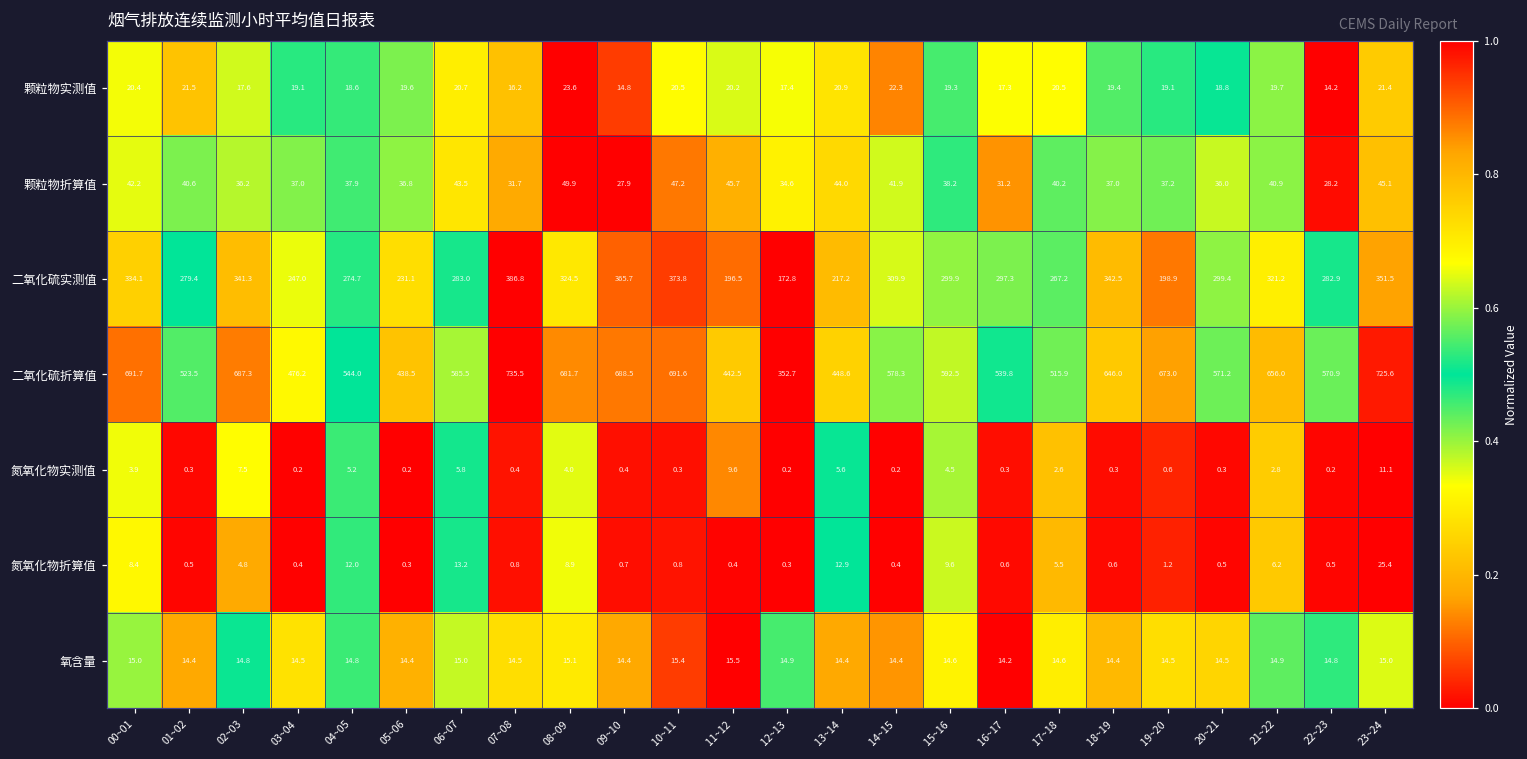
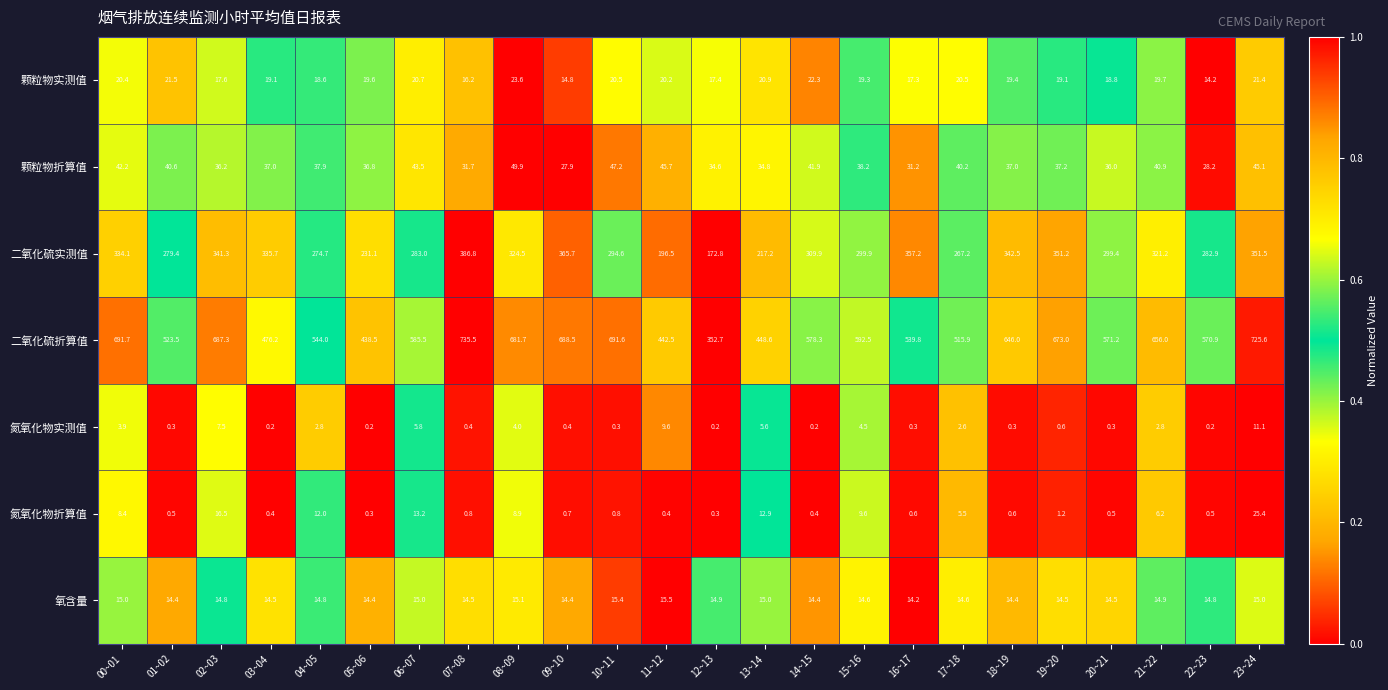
  {
    "颗粒物实测值": {
      "00~01": 20.4,
      "01~02": 21.5,
      "02~03": 17.6,
      "03~04": 19.1,
      "04~05": 18.6,
      "05~06": 19.6,
      "06~07": 20.7,
      "07~08": 16.2,
      "08~09": 23.6,
      "09~10": 14.8,
      "10~11": 20.5,
      "11~12": 20.2,
      "12~13": 17.4,
      "13~14": 20.9,
      "14~15": 22.3,
      "15~16": 19.3,
      "16~17": 17.3,
      "17~18": 20.5,
      "18~19": 19.4,
      "19~20": 19.1,
      "20~21": 18.8,
      "21~22": 19.7,
      "22~23": 14.2,
      "23~24": 21.4
    },
    "颗粒物折算值": {
      "00~01": 42.2,
      "01~02": 40.6,
      "02~03": 36.2,
      "03~04": 37.0,
      "04~05": 37.9,
      "05~06": 36.8,
      "06~07": 43.5,
      "07~08": 31.7,
      "08~09": 49.9,
      "09~10": 27.9,
      "10~11": 47.2,
      "11~12": 45.7,
      "12~13": 34.6,
-     "13~14": 44.0,
+     "13~14": 34.8,
      "14~15": 41.9,
      "15~16": 38.2,
      "16~17": 31.2,
      "17~18": 40.2,
      "18~19": 37.0,
      "19~20": 37.2,
      "20~21": 36.0,
      "21~22": 40.9,
      "22~23": 28.2,
      "23~24": 45.1
    },
    "二氧化硫实测值": {
      "00~01": 334.1,
      "01~02": 279.4,
      "02~03": 341.3,
-     "03~04": 247.0,
+     "03~04": 335.7,
      "04~05": 274.7,
      "05~06": 231.1,
      "06~07": 283.0,
      "07~08": 386.8,
      "08~09": 324.5,
      "09~10": 365.7,
-     "10~11": 373.8,
+     "10~11": 294.6,
      "11~12": 196.5,
      "12~13": 172.8,
      "13~14": 217.2,
      "14~15": 309.9,
      "15~16": 299.9,
-     "16~17": 297.3,
+     "16~17": 357.2,
      "17~18": 267.2,
      "18~19": 342.5,
-     "19~20": 198.9,
+     "19~20": 351.2,
      "20~21": 299.4,
      "21~22": 321.2,
      "22~23": 282.9,
      "23~24": 351.5
    },
    "二氧化硫折算值": {
      "00~01": 691.7,
      "01~02": 523.5,
      "02~03": 687.3,
      "03~04": 476.2,
      "04~05": 544.0,
      "05~06": 438.5,
      "06~07": 585.5,
      "07~08": 735.5,
      "08~09": 681.7,
      "09~10": 688.5,
      "10~11": 691.6,
      "11~12": 442.5,
      "12~13": 352.7,
      "13~14": 448.6,
      "14~15": 578.3,
      "15~16": 592.5,
      "16~17": 539.8,
      "17~18": 515.9,
      "18~19": 646.0,
      "19~20": 673.0,
      "20~21": 571.2,
      "21~22": 656.0,
      "22~23": 570.9,
      "23~24": 725.6
    },
    "氮氧化物实测值": {
      "00~01": 3.9,
      "01~02": 0.3,
      "02~03": 7.5,
      "03~04": 0.2,
-     "04~05": 5.2,
+     "04~05": 2.8,
      "05~06": 0.2,
      "06~07": 5.8,
      "07~08": 0.4,
      "08~09": 4.0,
      "09~10": 0.4,
      "10~11": 0.3,
      "11~12": 9.6,
      "12~13": 0.2,
      "13~14": 5.6,
      "14~15": 0.2,
      "15~16": 4.5,
      "16~17": 0.3,
      "17~18": 2.6,
      "18~19": 0.3,
      "19~20": 0.6,
      "20~21": 0.3,
      "21~22": 2.8,
      "22~23": 0.2,
      "23~24": 11.1
    },
    "氮氧化物折算值": {
      "00~01": 8.4,
      "01~02": 0.5,
-     "02~03": 4.8,
+     "02~03": 16.5,
      "03~04": 0.4,
      "04~05": 12.0,
      "05~06": 0.3,
      "06~07": 13.2,
      "07~08": 0.8,
      "08~09": 8.9,
      "09~10": 0.7,
      "10~11": 0.8,
      "11~12": 0.4,
      "12~13": 0.3,
      "13~14": 12.9,
      "14~15": 0.4,
      "15~16": 9.6,
      "16~17": 0.6,
      "17~18": 5.5,
      "18~19": 0.6,
      "19~20": 1.2,
      "20~21": 0.5,
      "21~22": 6.2,
      "22~23": 0.5,
      "23~24": 25.4
    },
    "氧含量": {
      "00~01": 15.0,
      "01~02": 14.4,
      "02~03": 14.8,
      "03~04": 14.5,
      "04~05": 14.8,
      "05~06": 14.4,
      "06~07": 15.0,
      "07~08": 14.5,
      "08~09": 15.1,
      "09~10": 14.4,
      "10~11": 15.4,
      "11~12": 15.5,
      "12~13": 14.9,
-     "13~14": 14.4,
+     "13~14": 15.0,
      "14~15": 14.4,
      "15~16": 14.6,
      "16~17": 14.2,
      "17~18": 14.6,
      "18~19": 14.4,
      "19~20": 14.5,
      "20~21": 14.5,
      "21~22": 14.9,
      "22~23": 14.8,
      "23~24": 15.0
    }
  }
